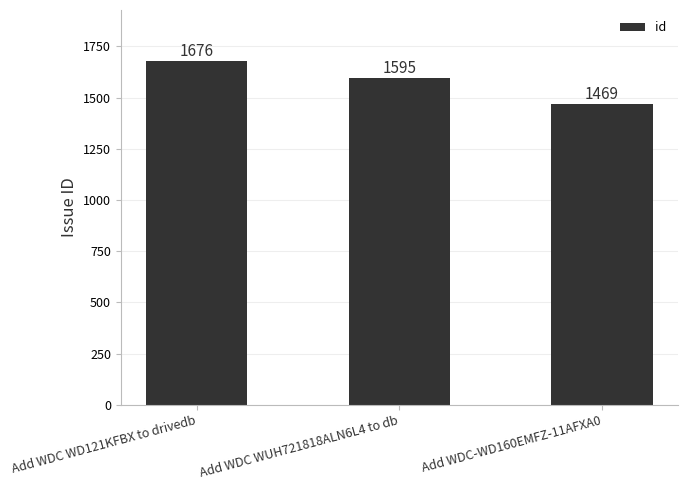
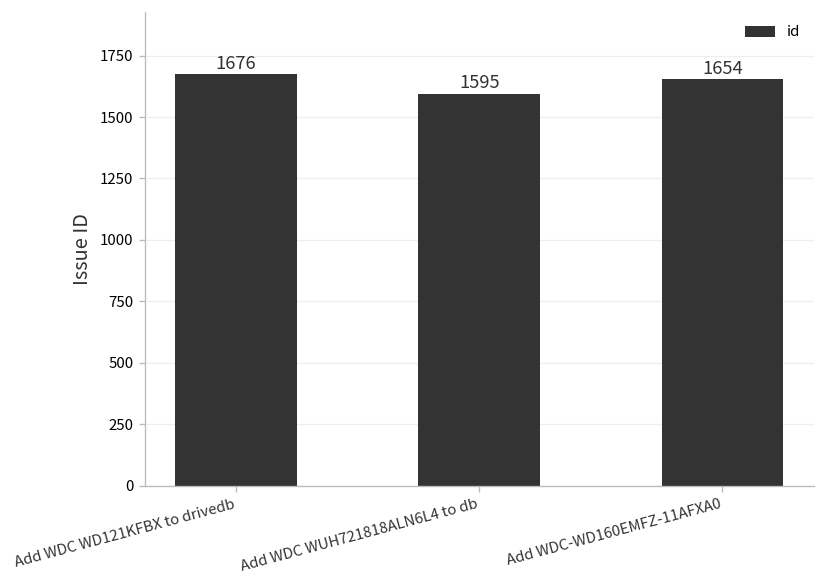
  {
    "Add WDC WD121KFBX to drivedb": 1676,
    "Add WDC WUH721818ALN6L4 to db": 1595,
-   "Add WDC-WD160EMFZ-11AFXA0": 1469
+   "Add WDC-WD160EMFZ-11AFXA0": 1654
  }
